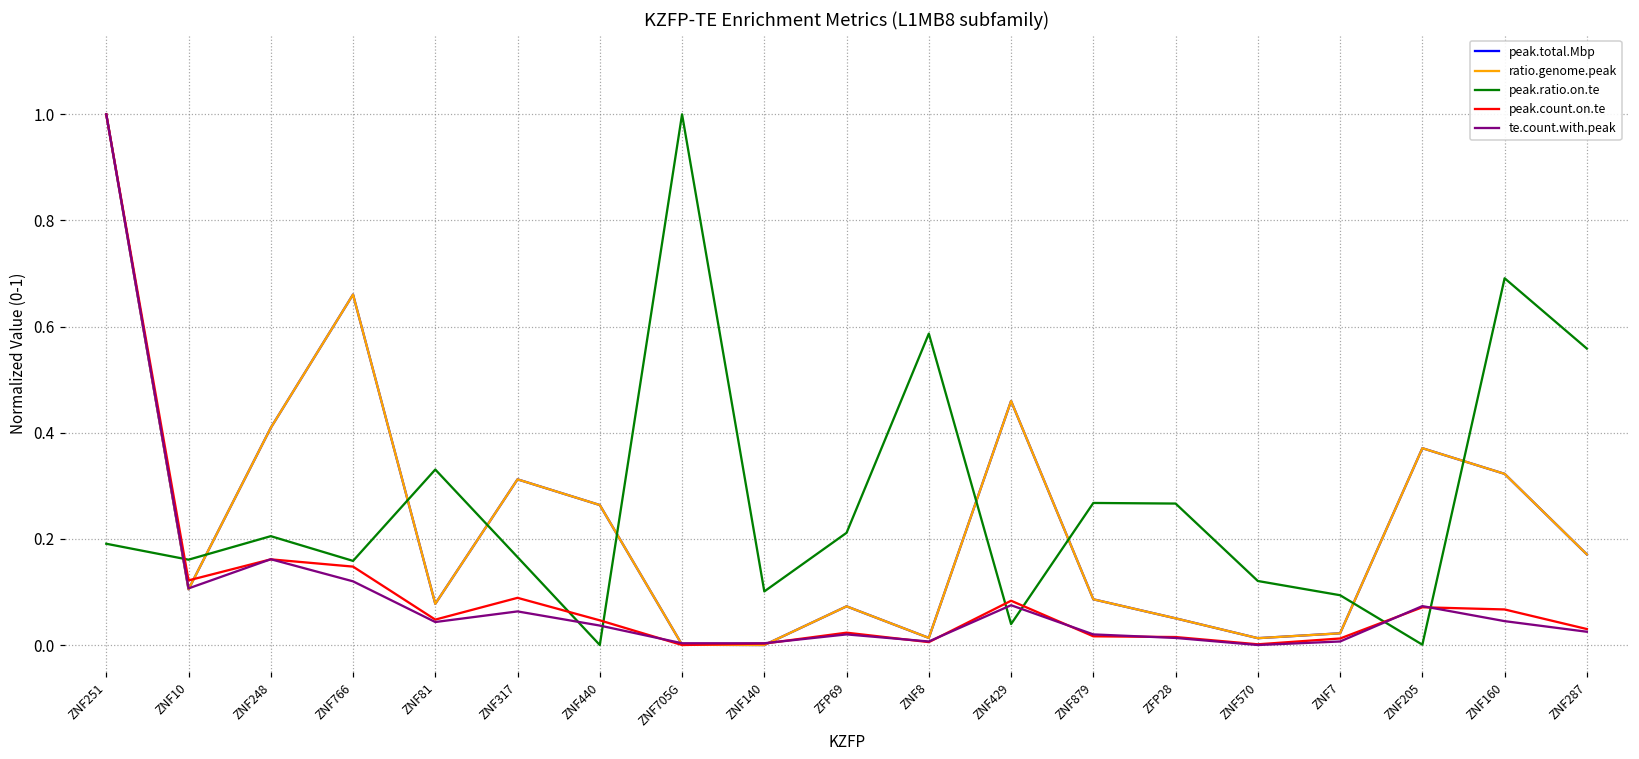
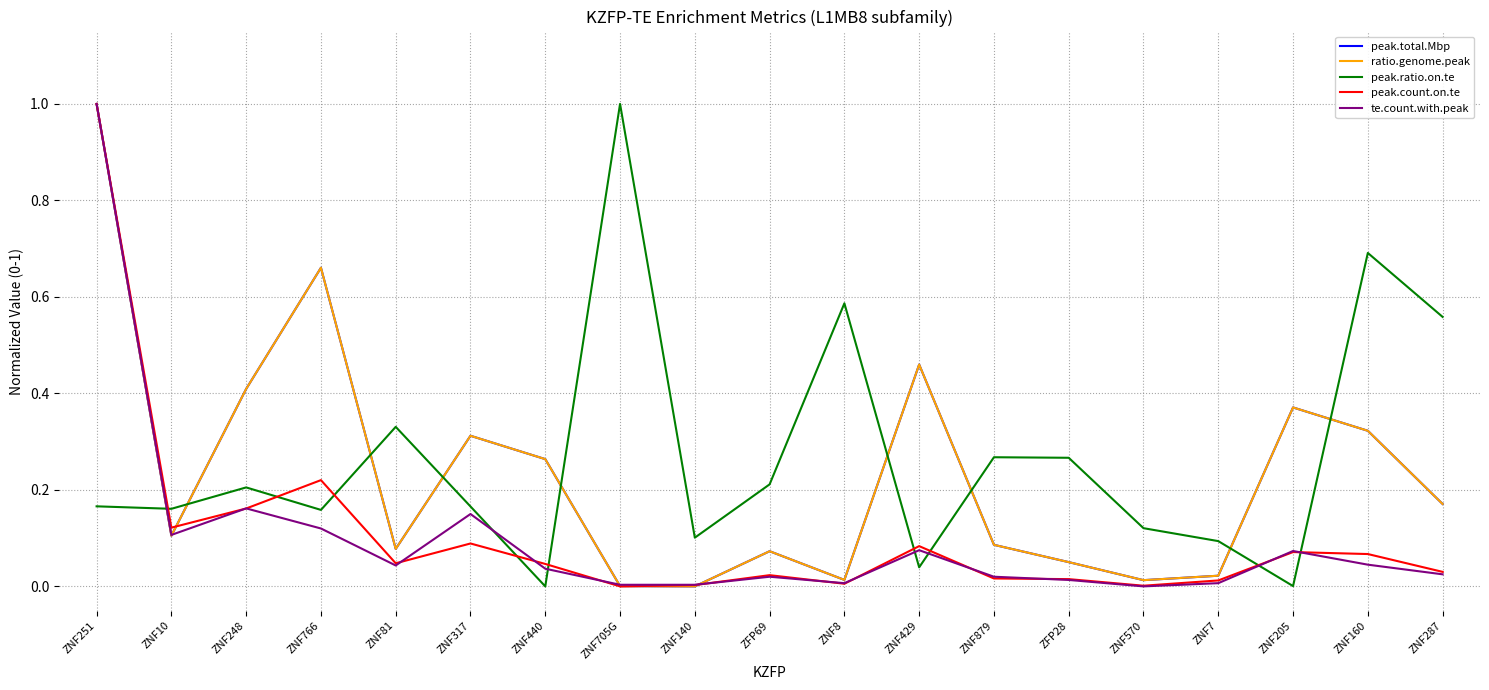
  {
    "ratio.genome.peak": {
      "ZNF248": 0.41,
      "ZNF766": 0.66,
      "ZNF81": 0.08,
      "ZNF317": 0.31,
      "ZNF440": 0.26,
      "ZFP69": 0.07,
      "ZNF8": 0.01,
      "ZNF429": 0.46,
      "ZNF879": 0.09,
      "ZFP28": 0.05,
      "ZNF570": 0.01,
      "ZNF7": 0.02,
      "ZNF205": 0.37,
      "ZNF160": 0.32,
      "ZNF287": 0.17
    },
    "peak.ratio.on.te": {
-     "ZNF251": 0.19,
+     "ZNF251": 0.17,
      "ZNF10": 0.16,
      "ZNF248": 0.21,
      "ZNF766": 0.16,
      "ZNF81": 0.33,
      "ZNF317": 0.17,
      "ZNF440": 0.00,
      "ZNF705G": 1.00,
      "ZNF140": 0.10,
      "ZFP69": 0.21,
      "ZNF8": 0.59,
      "ZNF429": 0.04,
      "ZNF879": 0.27,
      "ZFP28": 0.27,
      "ZNF570": 0.12,
      "ZNF7": 0.09,
      "ZNF205": 0.00,
      "ZNF160": 0.69,
      "ZNF287": 0.56
    },
    "peak.count.on.te": {
      "ZNF10": 0.12,
-     "ZNF766": 0.15,
+     "ZNF766": 0.22,
      "ZNF317": 0.09,
      "ZNF440": 0.05,
      "ZNF429": 0.08,
      "ZNF7": 0.01,
      "ZNF160": 0.07
    },
    "te.count.with.peak": {
      "ZNF766": 0.12,
-     "ZNF317": 0.06,
+     "ZNF317": 0.15,
      "ZNF440": 0.04,
      "ZNF429": 0.08,
      "ZNF7": 0.01,
      "ZNF160": 0.05
    }
  }
